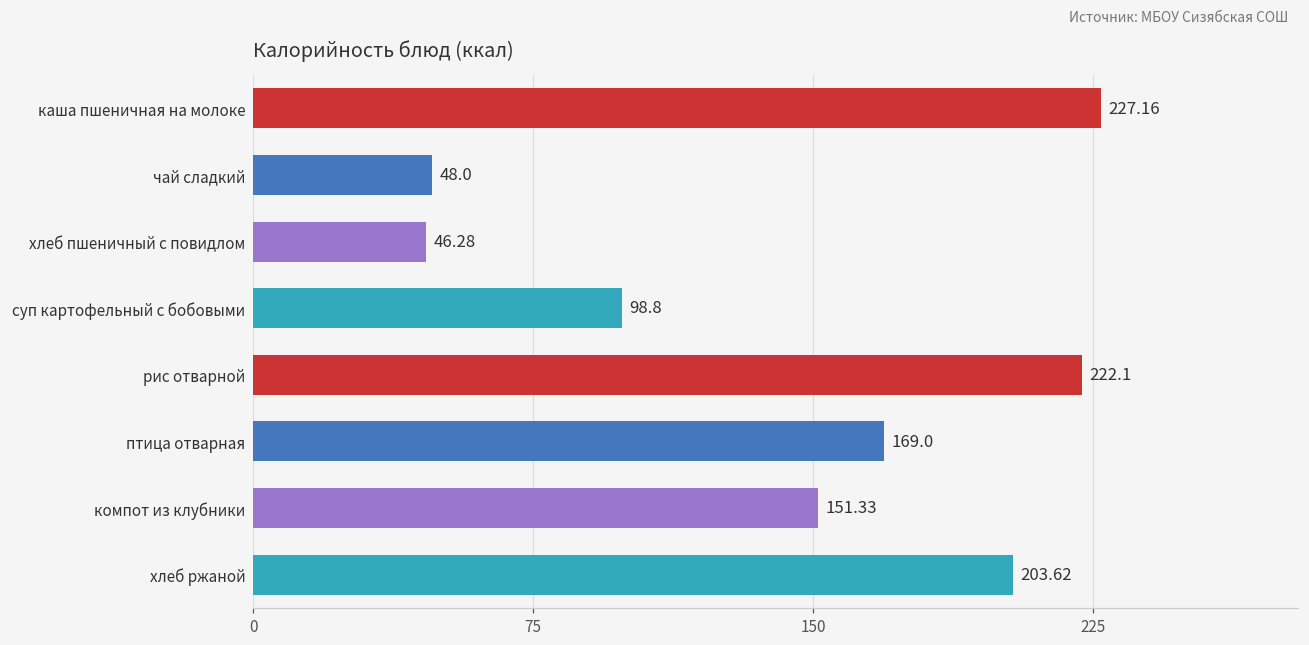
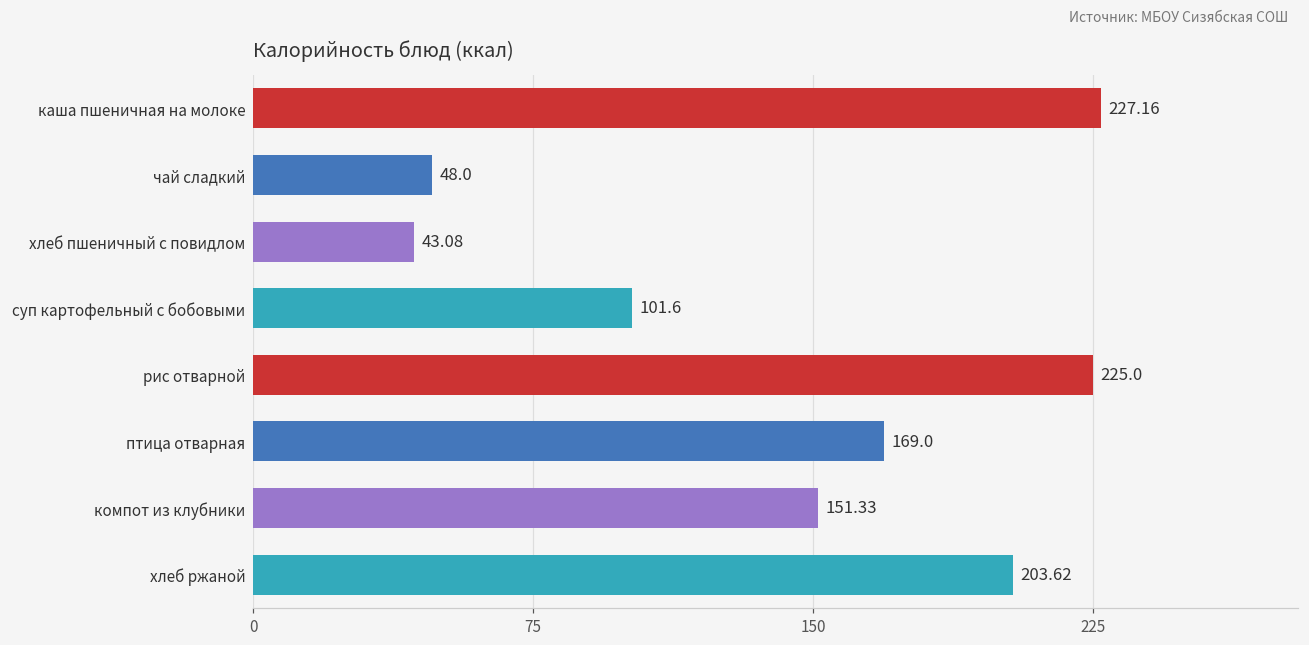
  {
    "каша пшеничная на молоке": 227.16,
    "чай сладкий": 48.0,
-   "хлеб пшеничный с повидлом": 46.28,
-   "суп картофельный с бобовыми": 98.8,
-   "рис отварной": 222.1,
+   "хлеб пшеничный с повидлом": 43.08,
+   "суп картофельный с бобовыми": 101.6,
+   "рис отварной": 225.0,
    "птица отварная": 169.0,
    "компот из клубники": 151.33,
    "хлеб ржаной": 203.62
  }
